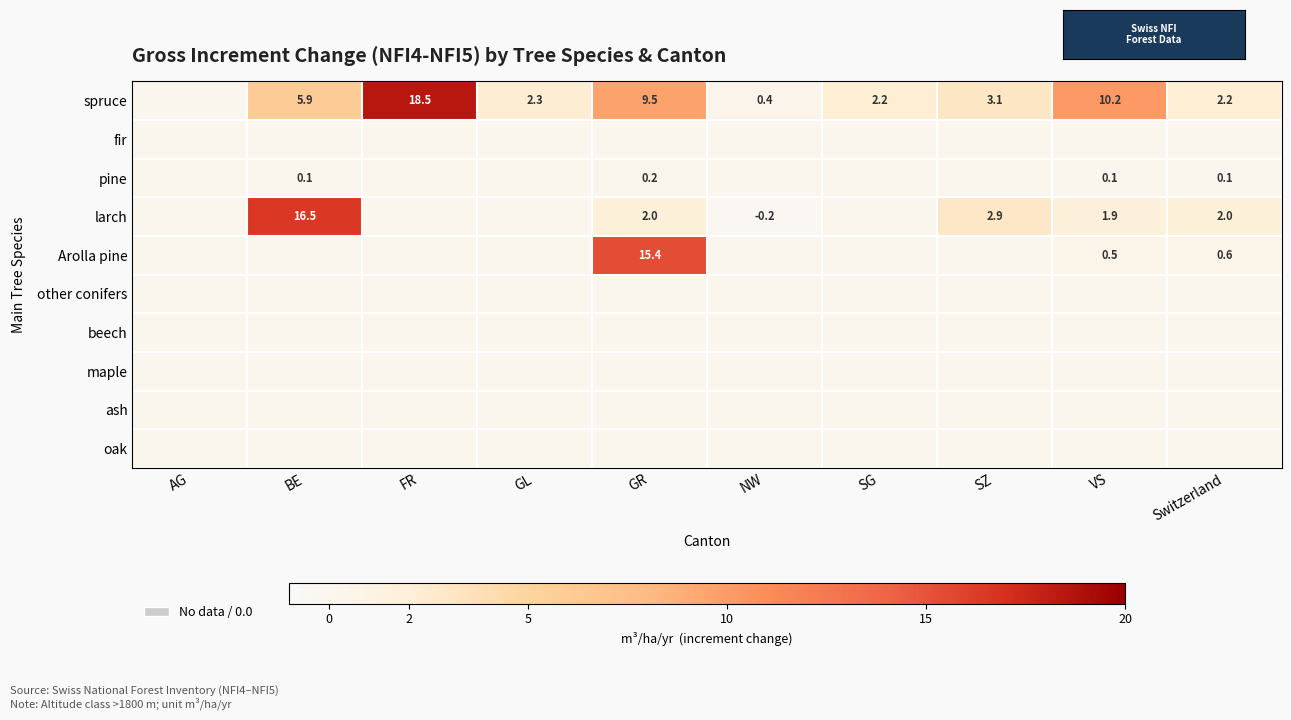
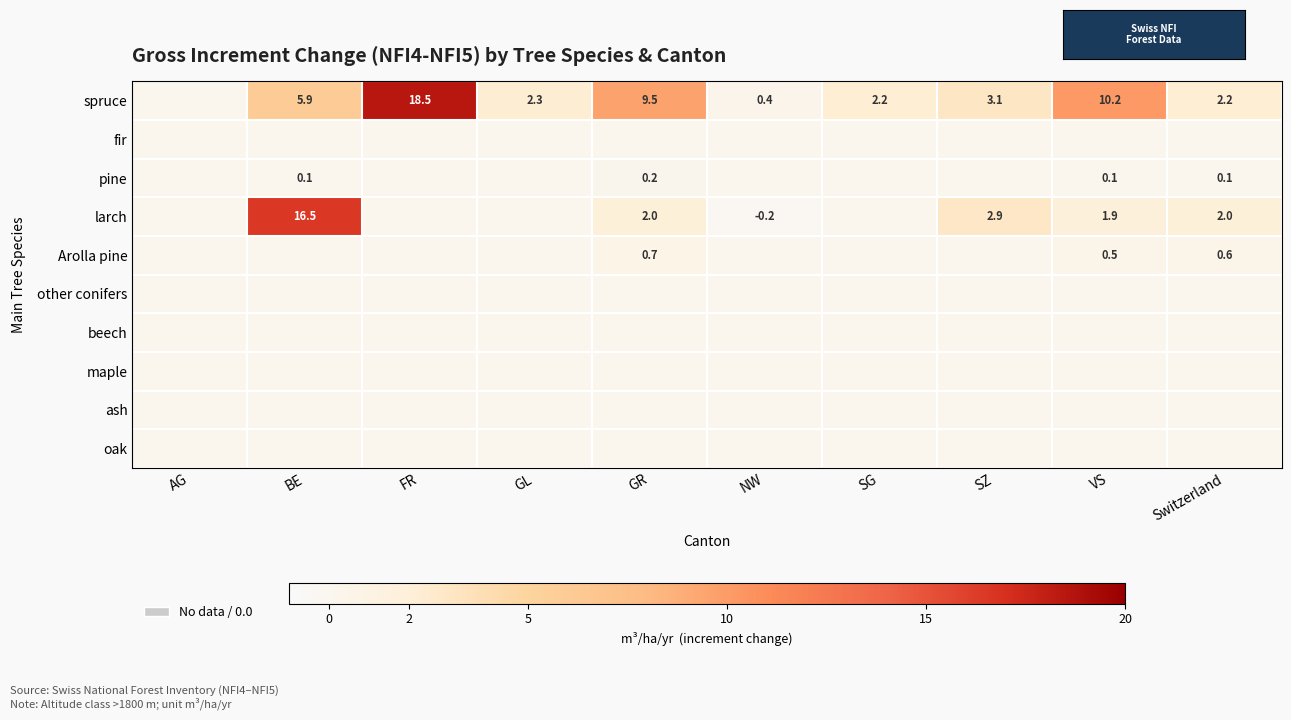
  {
    "spruce": {
      "BE": 5.9,
      "FR": 18.5,
      "GL": 2.3,
      "GR": 9.5,
      "NW": 0.4,
      "SG": 2.2,
      "SZ": 3.1,
      "VS": 10.2,
      "Switzerland": 2.2
    },
    "pine": {
      "BE": 0.1,
      "GR": 0.2,
      "VS": 0.1,
      "Switzerland": 0.1
    },
    "larch": {
      "BE": 16.5,
      "GR": 2.0,
      "NW": -0.2,
      "SZ": 2.9,
      "VS": 1.9,
      "Switzerland": 2.0
    },
    "Arolla pine": {
-     "GR": 15.4,
+     "GR": 0.7,
      "VS": 0.5,
      "Switzerland": 0.6
    }
  }
